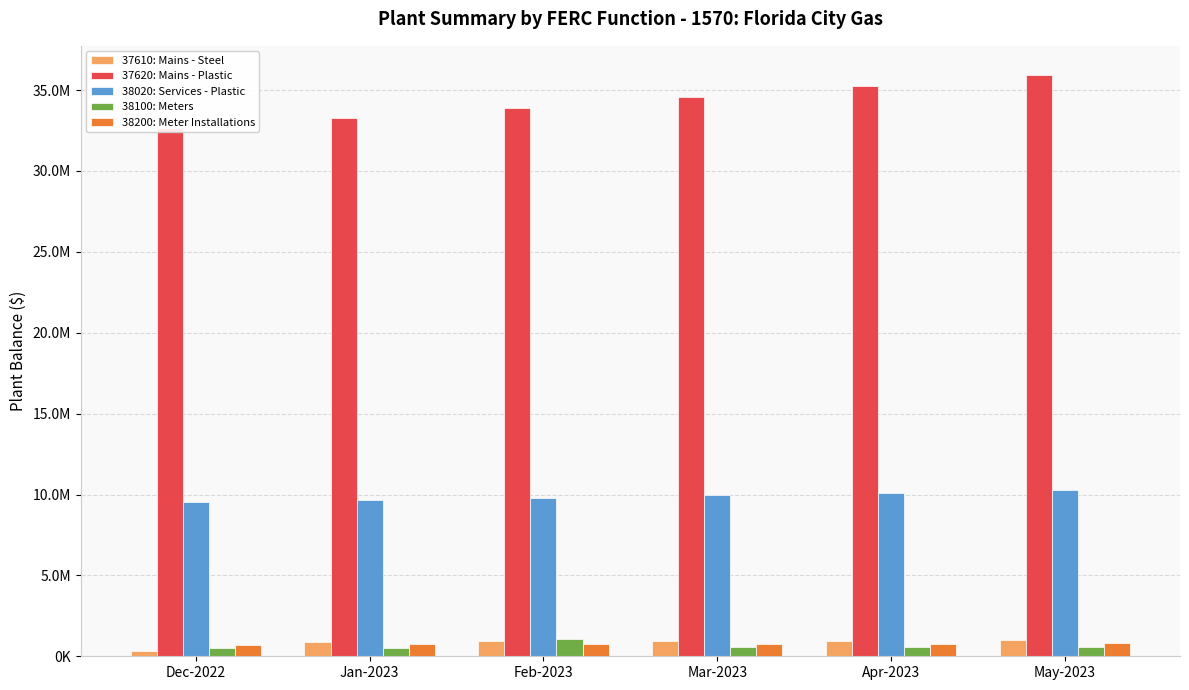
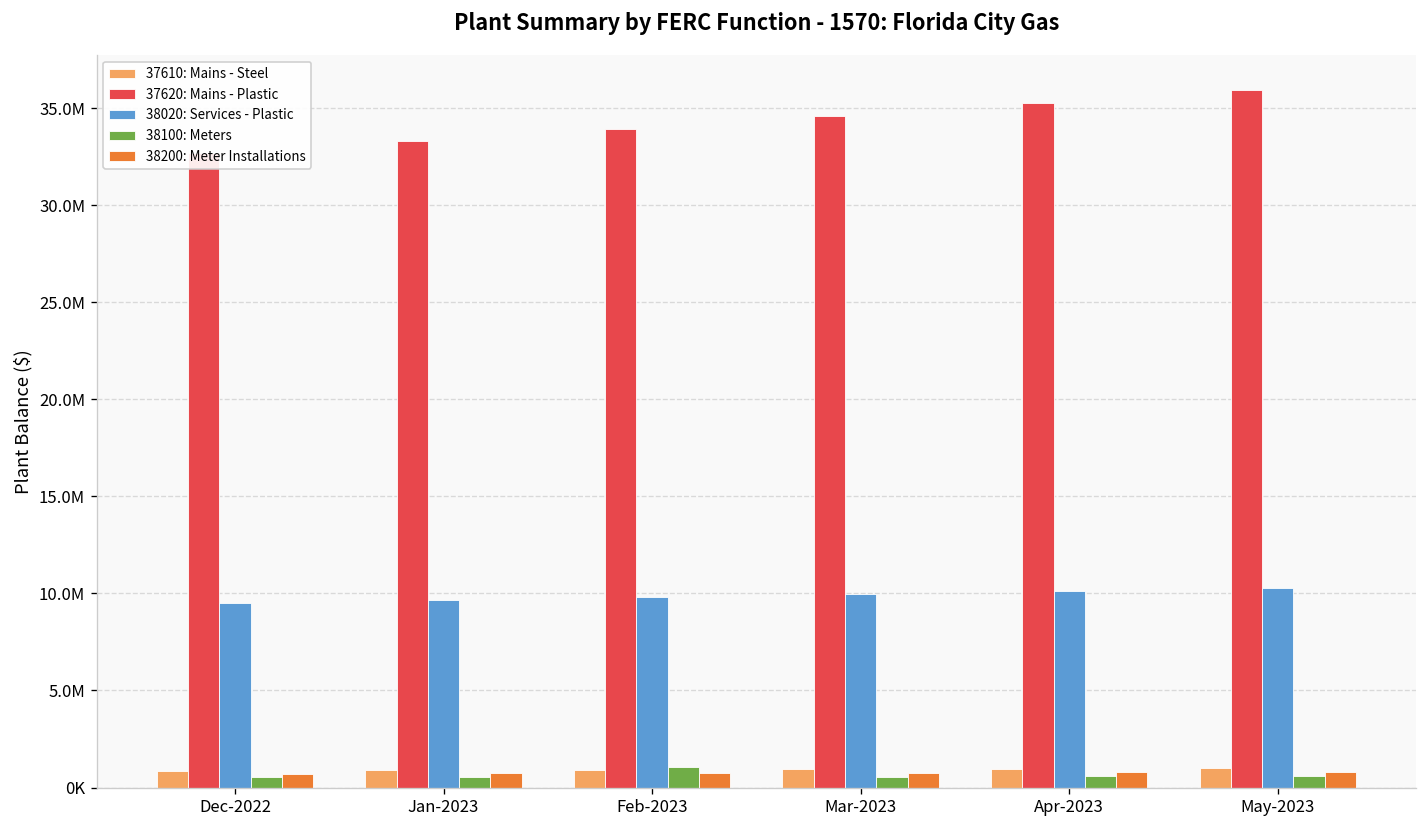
  {
    "37610: Mains - Steel": {
-     "Dec-2022": 300000,
+     "Dec-2022": 900000,
      "Jan-2023": 900000,
      "Feb-2023": 900000,
      "Mar-2023": 900000,
      "Apr-2023": 1000000,
      "May-2023": 1000000
    },
    "37620: Mains - Plastic": {
      "Jan-2023": 33300000,
      "Feb-2023": 33900000,
      "Mar-2023": 34600000,
      "Apr-2023": 35300000,
      "May-2023": 35900000
    },
    "38020: Services - Plastic": {
      "Dec-2022": 9500000,
      "Jan-2023": 9700000,
      "Feb-2023": 9800000,
      "Mar-2023": 10000000,
      "Apr-2023": 10100000,
      "May-2023": 10300000
    },
    "38100: Meters": {
      "Dec-2022": 500000,
      "Jan-2023": 500000,
      "Feb-2023": 1100000,
      "Mar-2023": 600000,
      "Apr-2023": 600000,
      "May-2023": 600000
    },
    "38200: Meter Installations": {
      "Dec-2022": 700000,
      "Jan-2023": 700000,
      "Feb-2023": 800000,
      "Mar-2023": 800000,
      "Apr-2023": 800000,
      "May-2023": 800000
    }
  }
